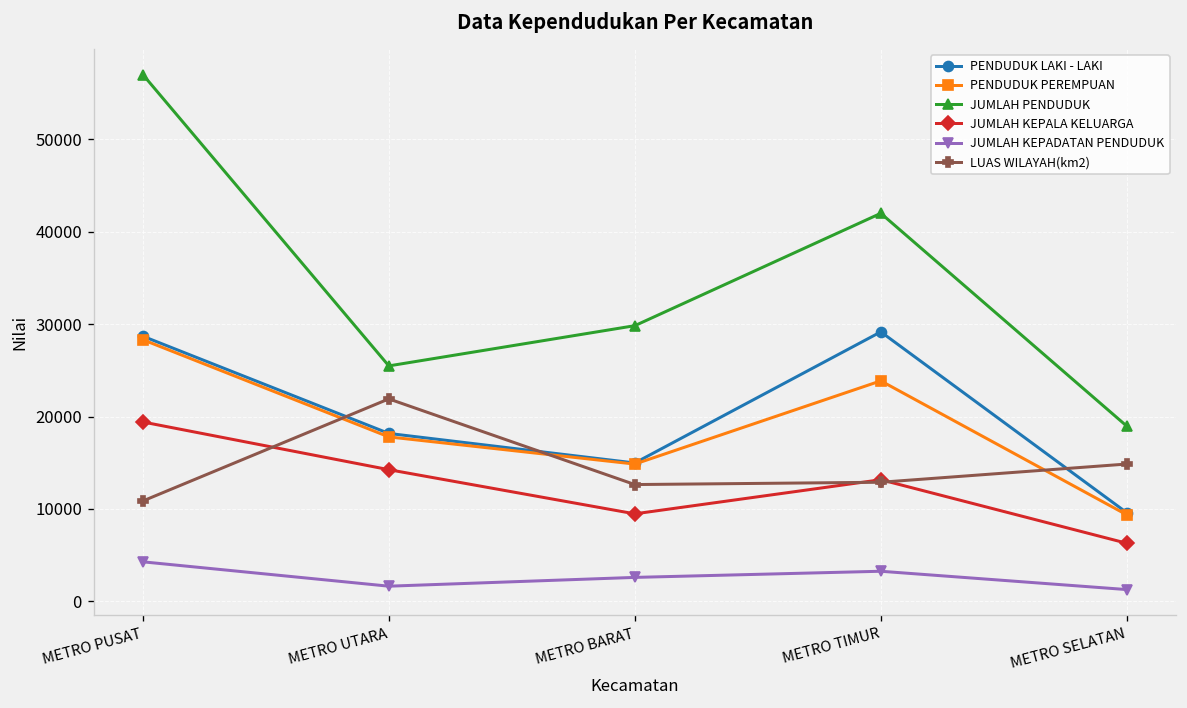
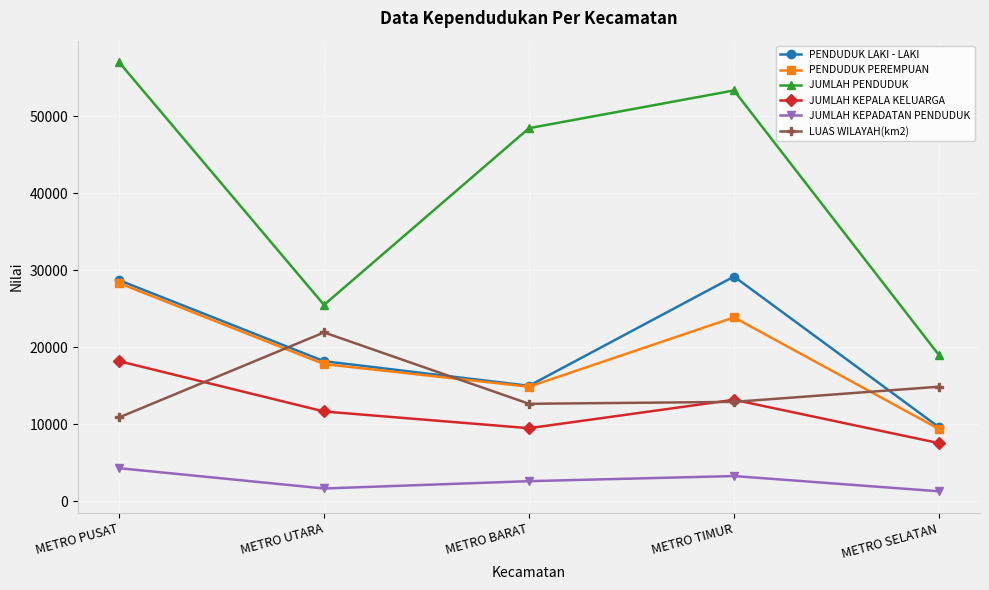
  {
    "PENDUDUK LAKI - LAKI": {
      "METRO PUSAT": 29000,
      "METRO UTARA": 18000,
      "METRO TIMUR": 29000
    },
    "PENDUDUK PEREMPUAN": {
      "METRO PUSAT": 28000,
      "METRO UTARA": 18000,
      "METRO TIMUR": 24000
    },
    "JUMLAH PENDUDUK": {
      "METRO PUSAT": 57000,
      "METRO UTARA": 25000,
-     "METRO BARAT": 30000,
-     "METRO TIMUR": 42000,
+     "METRO BARAT": 48000,
+     "METRO TIMUR": 53000,
      "METRO SELATAN": 19000
    },
    "JUMLAH KEPALA KELUARGA": {
-     "METRO PUSAT": 19000,
-     "METRO UTARA": 14000,
+     "METRO PUSAT": 18000,
+     "METRO UTARA": 12000,
      "METRO BARAT": 9000,
-     "METRO SELATAN": 6000
+     "METRO SELATAN": 8000
    },
    "JUMLAH KEPADATAN PENDUDUK": {
      "METRO PUSAT": 4000,
      "METRO UTARA": 2000,
      "METRO BARAT": 3000,
      "METRO TIMUR": 3000,
      "METRO SELATAN": 1000
    },
    "LUAS WILAYAH(km2)": {
      "METRO PUSAT": 11000,
      "METRO UTARA": 22000,
      "METRO BARAT": 13000,
      "METRO SELATAN": 15000
    }
  }
